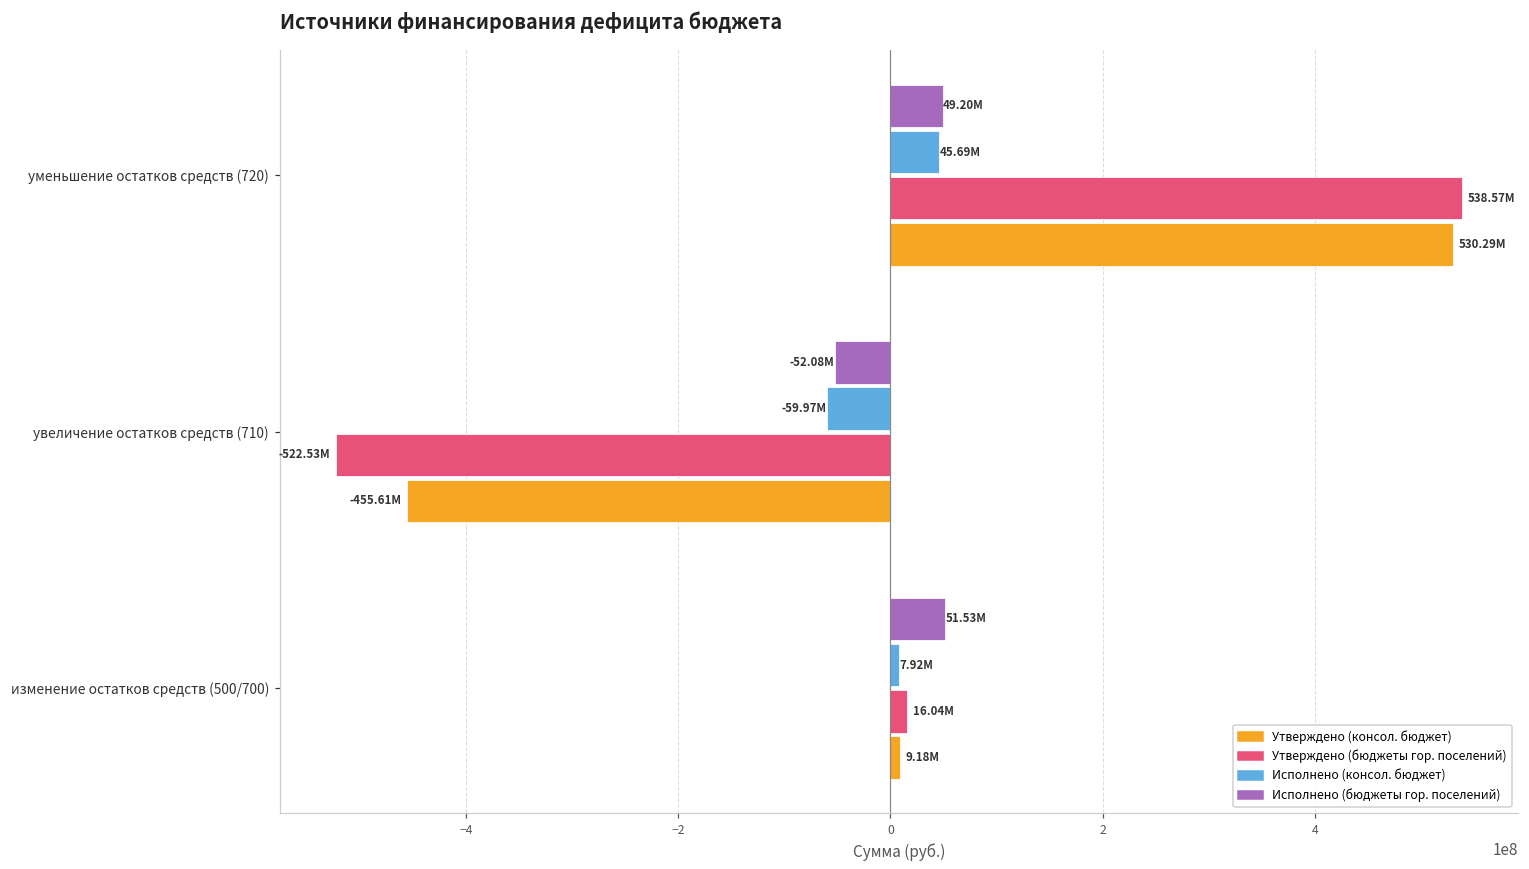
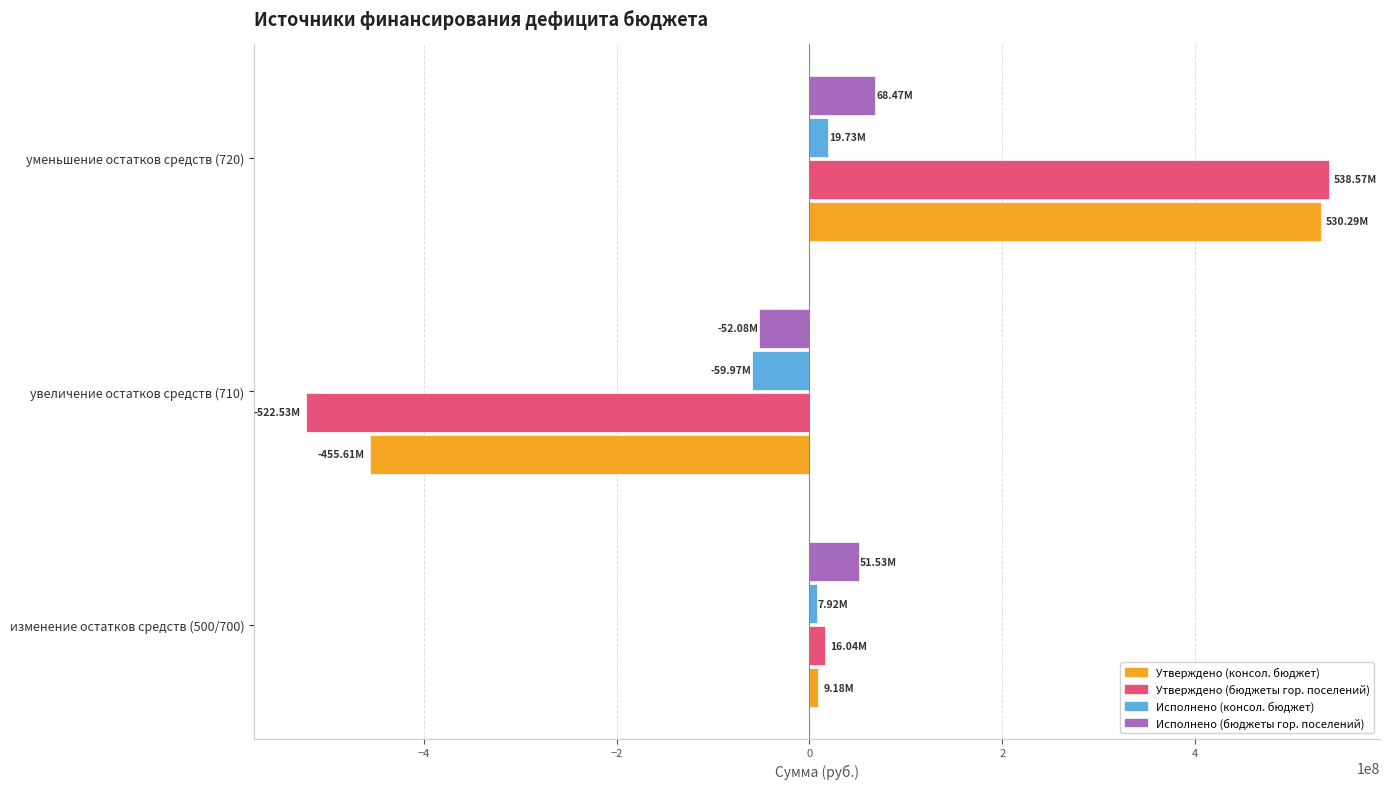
  {
    "Утверждено (консол. бюджет)": {
      "уменьшение остатков средств (720)": "530.29M",
      "увеличение остатков средств (710)": "-455.61M",
      "изменение остатков средств (500/700)": "9.18M"
    },
    "Утверждено (бюджеты гор. поселений)": {
      "уменьшение остатков средств (720)": "538.57M",
      "увеличение остатков средств (710)": "-522.53M",
      "изменение остатков средств (500/700)": "16.04M"
    },
    "Исполнено (консол. бюджет)": {
-     "уменьшение остатков средств (720)": "45.69M",
+     "уменьшение остатков средств (720)": "19.73M",
      "увеличение остатков средств (710)": "-59.97M",
      "изменение остатков средств (500/700)": "7.92M"
    },
    "Исполнено (бюджеты гор. поселений)": {
-     "уменьшение остатков средств (720)": "49.20M",
+     "уменьшение остатков средств (720)": "68.47M",
      "увеличение остатков средств (710)": "-52.08M",
      "изменение остатков средств (500/700)": "51.53M"
    }
  }
